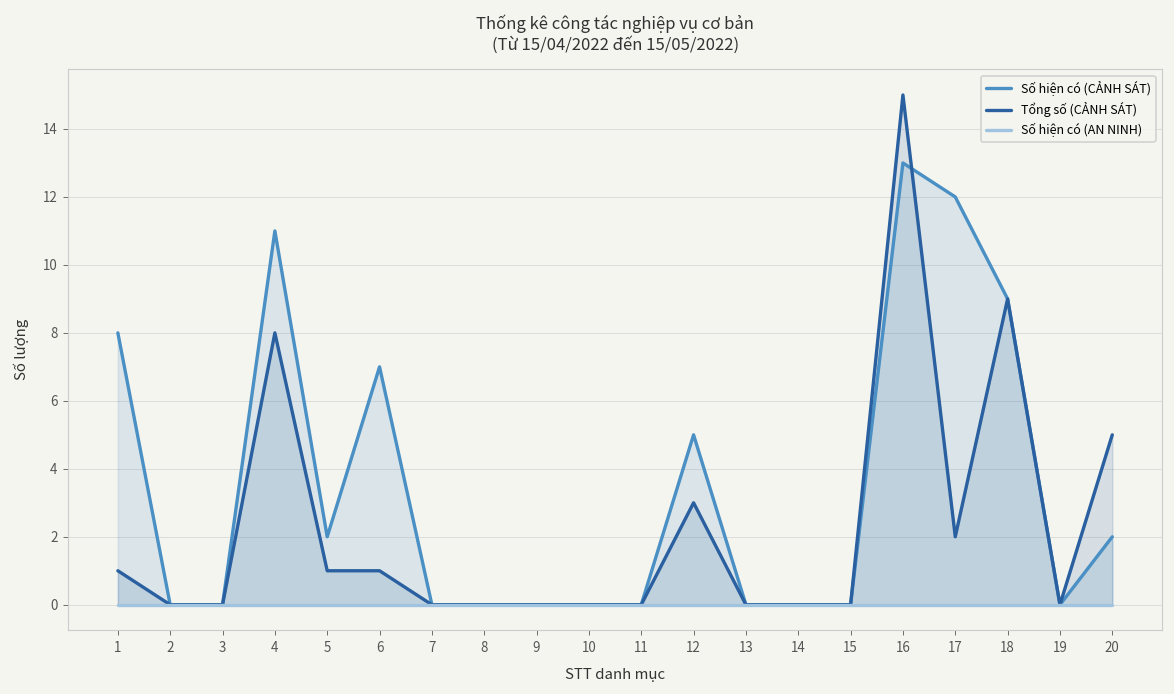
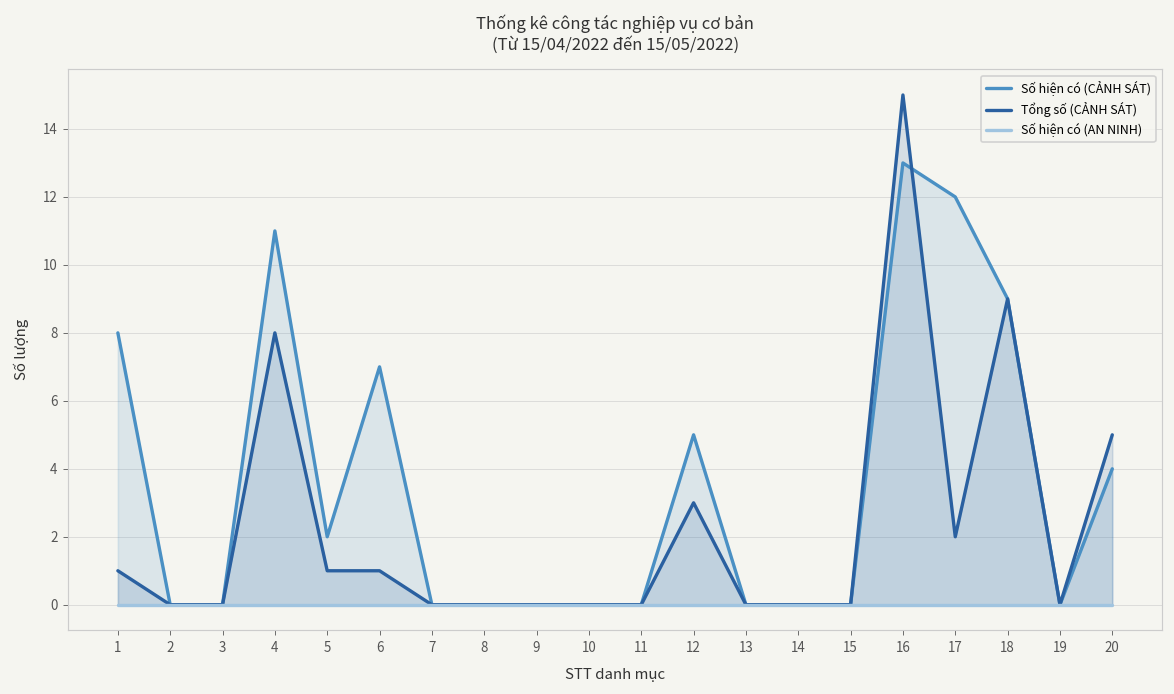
  {
    "Số hiện có (CẢNH SÁT)": {
      "1": 8,
      "4": 11,
      "5": 2,
      "6": 7,
      "12": 5,
      "16": 13,
      "17": 12,
-     "20": 2
+     "20": 4
    },
    "Tổng số (CẢNH SÁT)": {
      "1": 1,
      "4": 8,
      "5": 1,
      "6": 1,
      "12": 3,
      "16": 15,
      "17": 2,
      "20": 5
    },
    "Số hiện có (AN NINH)": {
      "1": 0,
      "4": 0,
      "5": 0,
      "6": 0,
      "12": 0,
      "16": 0,
      "17": 0,
      "18": 0,
      "20": 0
    }
  }
